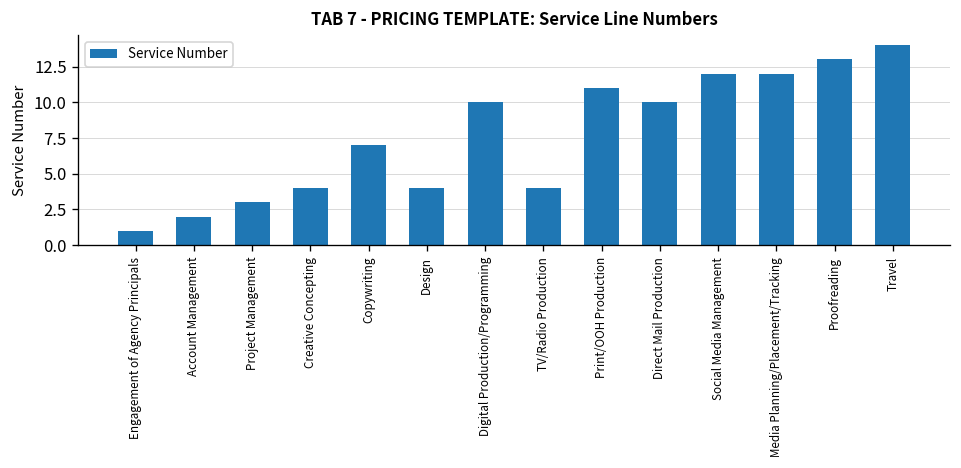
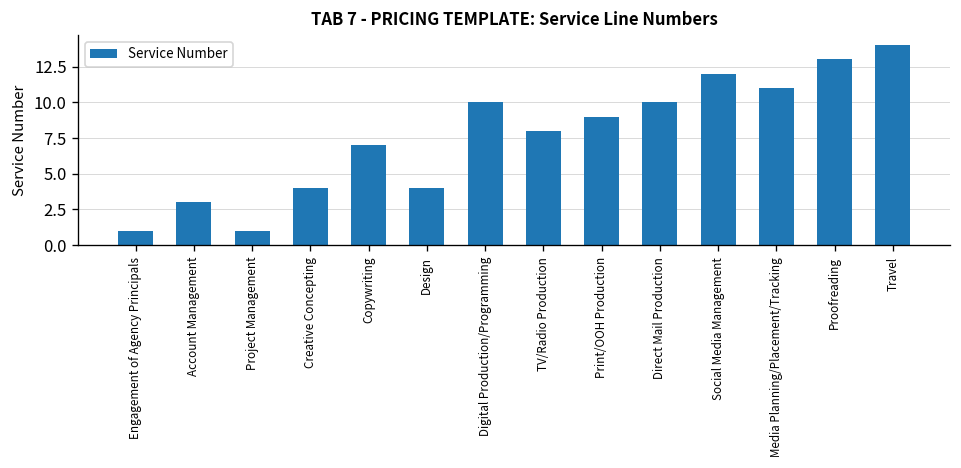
  {
    "Engagement of Agency Principals": 1,
-   "Account Management": 2,
-   "Project Management": 3,
+   "Account Management": 3,
+   "Project Management": 1,
    "Creative Concepting": 4,
    "Copywriting": 7,
    "Design": 4,
    "Digital Production/Programming": 10,
-   "TV/Radio Production": 4,
-   "Print/OOH Production": 11,
+   "TV/Radio Production": 8,
+   "Print/OOH Production": 9,
    "Direct Mail Production": 10,
    "Social Media Management": 12,
-   "Media Planning/Placement/Tracking": 12,
+   "Media Planning/Placement/Tracking": 11,
    "Proofreading": 13,
    "Travel": 14
  }
